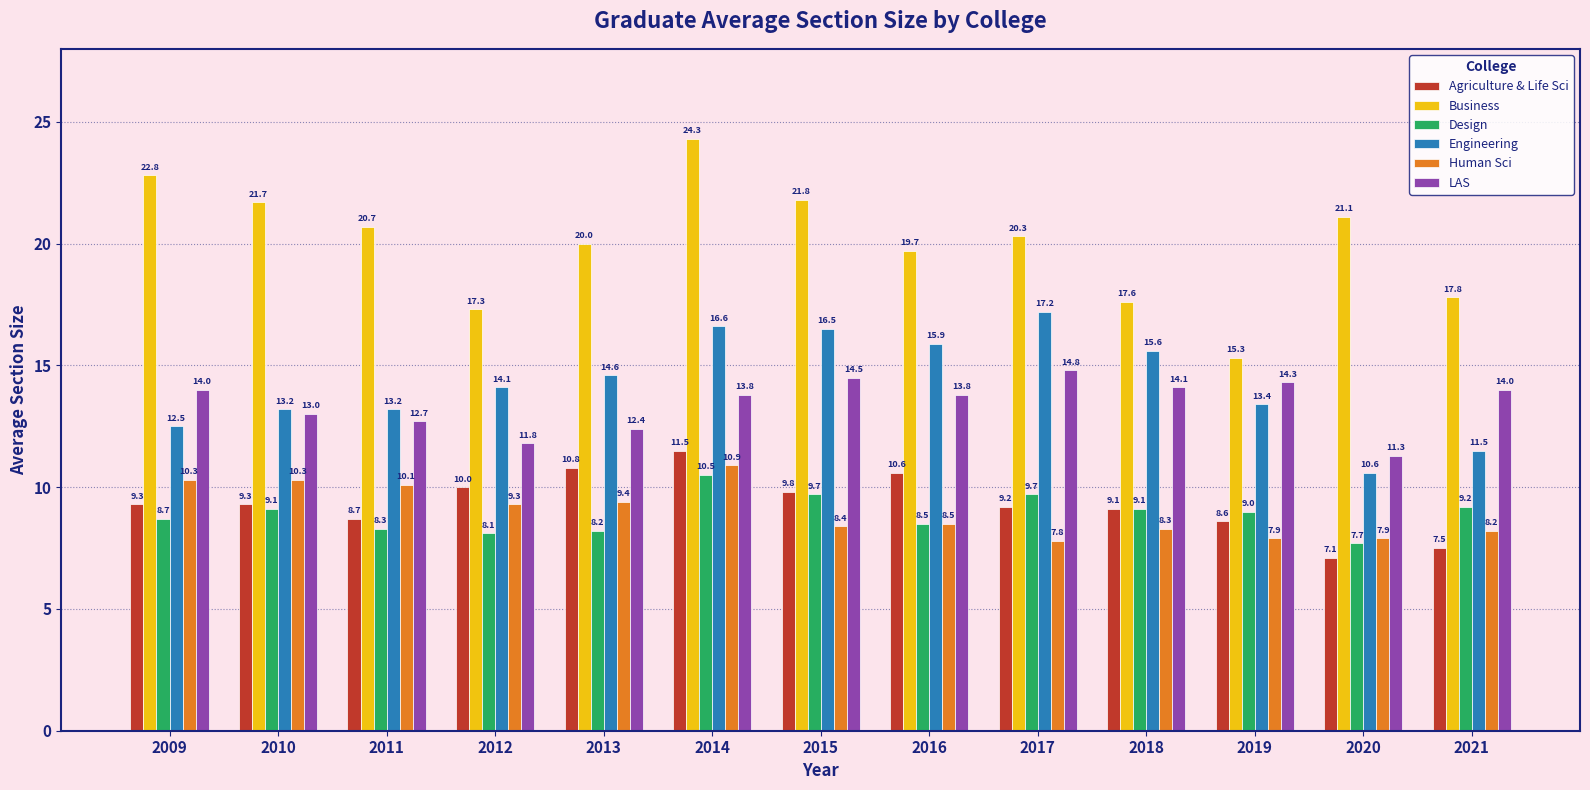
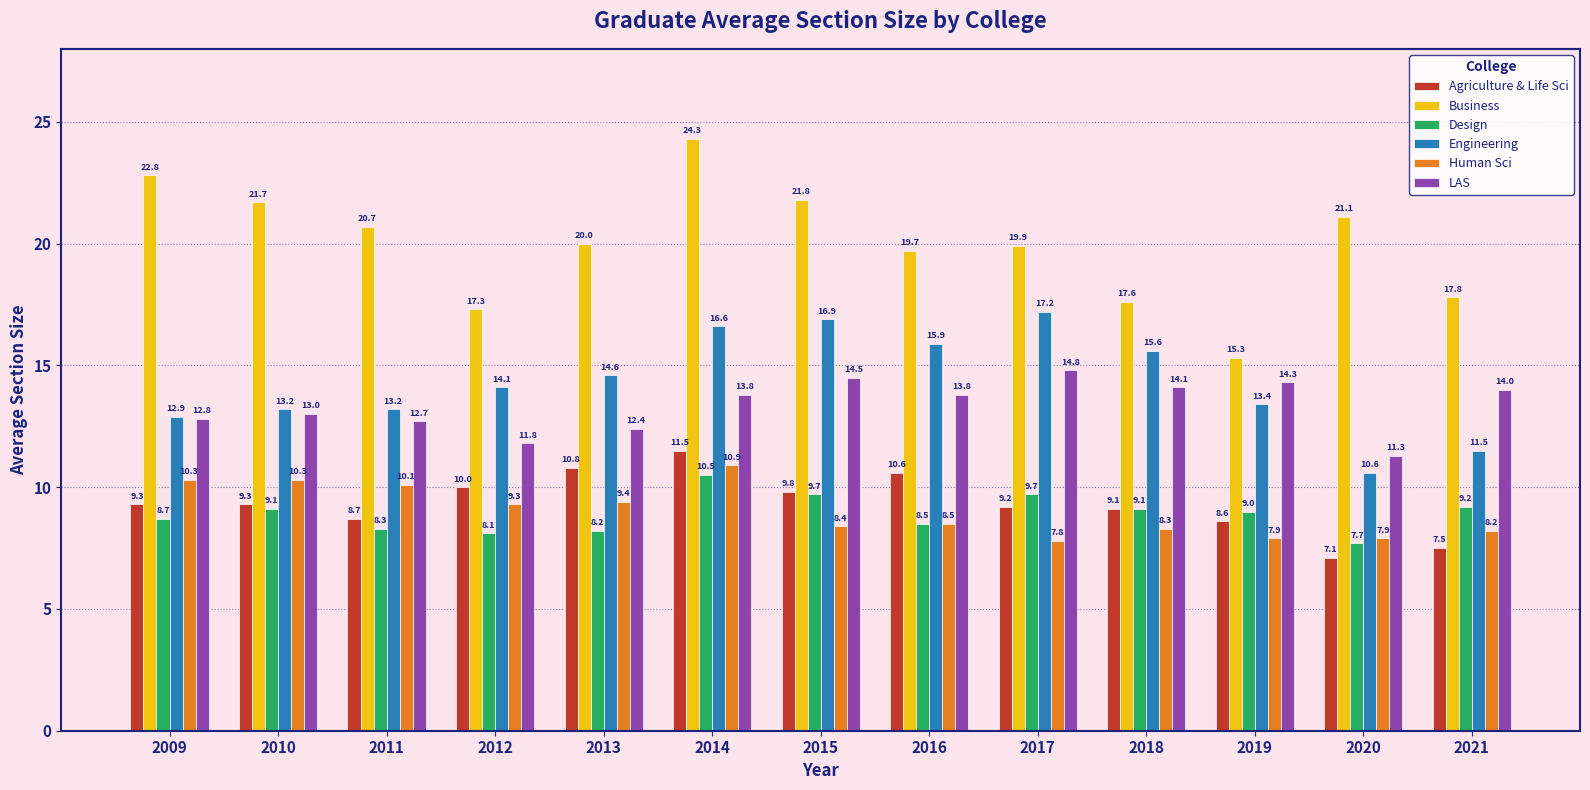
  {
    "Agriculture & Life Sci": {
      "2009": 9.3,
      "2010": 9.3,
      "2011": 8.7,
      "2012": 10.0,
      "2013": 10.8,
      "2014": 11.5,
      "2015": 9.8,
      "2016": 10.6,
      "2017": 9.2,
      "2018": 9.1,
      "2019": 8.6,
      "2020": 7.1,
      "2021": 7.5
    },
    "Business": {
      "2009": 22.8,
      "2010": 21.7,
      "2011": 20.7,
      "2012": 17.3,
      "2013": 20.0,
      "2014": 24.3,
      "2015": 21.8,
      "2016": 19.7,
-     "2017": 20.3,
+     "2017": 19.9,
      "2018": 17.6,
      "2019": 15.3,
      "2020": 21.1,
      "2021": 17.8
    },
    "Design": {
      "2009": 8.7,
      "2010": 9.1,
      "2011": 8.3,
      "2012": 8.1,
      "2013": 8.2,
      "2014": 10.5,
      "2015": 9.7,
      "2016": 8.5,
      "2017": 9.7,
      "2018": 9.1,
      "2019": 9.0,
      "2020": 7.7,
      "2021": 9.2
    },
    "Engineering": {
-     "2009": 12.5,
+     "2009": 12.9,
      "2010": 13.2,
      "2011": 13.2,
      "2012": 14.1,
      "2013": 14.6,
      "2014": 16.6,
-     "2015": 16.5,
+     "2015": 16.9,
      "2016": 15.9,
      "2017": 17.2,
      "2018": 15.6,
      "2019": 13.4,
      "2020": 10.6,
      "2021": 11.5
    },
    "Human Sci": {
      "2009": 10.3,
      "2010": 10.3,
      "2011": 10.1,
      "2012": 9.3,
      "2013": 9.4,
      "2014": 10.9,
      "2015": 8.4,
      "2016": 8.5,
      "2017": 7.8,
      "2018": 8.3,
      "2019": 7.9,
      "2020": 7.9,
      "2021": 8.2
    },
    "LAS": {
-     "2009": 14.0,
+     "2009": 12.8,
      "2010": 13.0,
      "2011": 12.7,
      "2012": 11.8,
      "2013": 12.4,
      "2014": 13.8,
      "2015": 14.5,
      "2016": 13.8,
      "2017": 14.8,
      "2018": 14.1,
      "2019": 14.3,
      "2020": 11.3,
      "2021": 14.0
    }
  }
